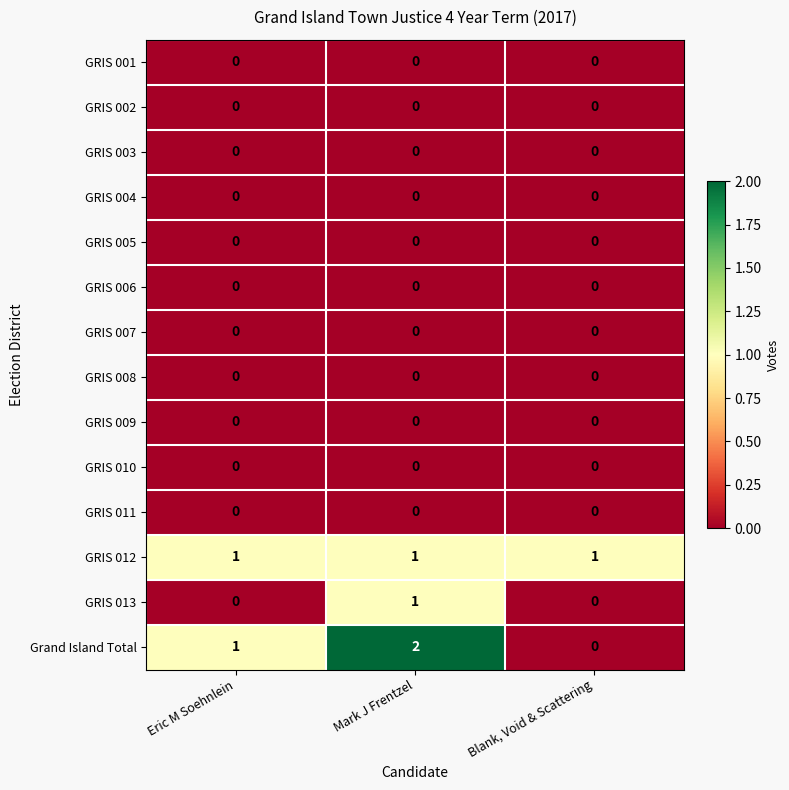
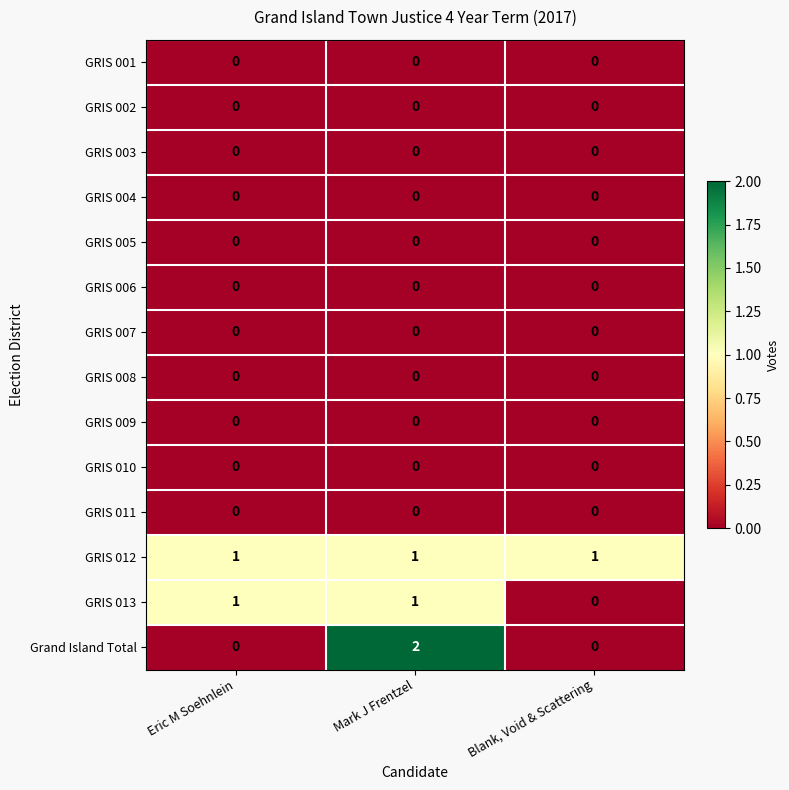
  {
    "GRIS 001": {
      "Eric M Soehnlein": 0,
      "Mark J Frentzel": 0,
      "Blank, Void & Scattering": 0
    },
    "GRIS 002": {
      "Eric M Soehnlein": 0,
      "Mark J Frentzel": 0,
      "Blank, Void & Scattering": 0
    },
    "GRIS 003": {
      "Eric M Soehnlein": 0,
      "Mark J Frentzel": 0,
      "Blank, Void & Scattering": 0
    },
    "GRIS 004": {
      "Eric M Soehnlein": 0,
      "Mark J Frentzel": 0,
      "Blank, Void & Scattering": 0
    },
    "GRIS 005": {
      "Eric M Soehnlein": 0,
      "Mark J Frentzel": 0,
      "Blank, Void & Scattering": 0
    },
    "GRIS 006": {
      "Eric M Soehnlein": 0,
      "Mark J Frentzel": 0,
      "Blank, Void & Scattering": 0
    },
    "GRIS 007": {
      "Eric M Soehnlein": 0,
      "Mark J Frentzel": 0,
      "Blank, Void & Scattering": 0
    },
    "GRIS 008": {
      "Eric M Soehnlein": 0,
      "Mark J Frentzel": 0,
      "Blank, Void & Scattering": 0
    },
    "GRIS 009": {
      "Eric M Soehnlein": 0,
      "Mark J Frentzel": 0,
      "Blank, Void & Scattering": 0
    },
    "GRIS 010": {
      "Eric M Soehnlein": 0,
      "Mark J Frentzel": 0,
      "Blank, Void & Scattering": 0
    },
    "GRIS 011": {
      "Eric M Soehnlein": 0,
      "Mark J Frentzel": 0,
      "Blank, Void & Scattering": 0
    },
    "GRIS 012": {
      "Eric M Soehnlein": 1,
      "Mark J Frentzel": 1,
      "Blank, Void & Scattering": 1
    },
    "GRIS 013": {
-     "Eric M Soehnlein": 0,
+     "Eric M Soehnlein": 1,
      "Mark J Frentzel": 1,
      "Blank, Void & Scattering": 0
    },
    "Grand Island Total": {
-     "Eric M Soehnlein": 1,
+     "Eric M Soehnlein": 0,
      "Mark J Frentzel": 2,
      "Blank, Void & Scattering": 0
    }
  }
